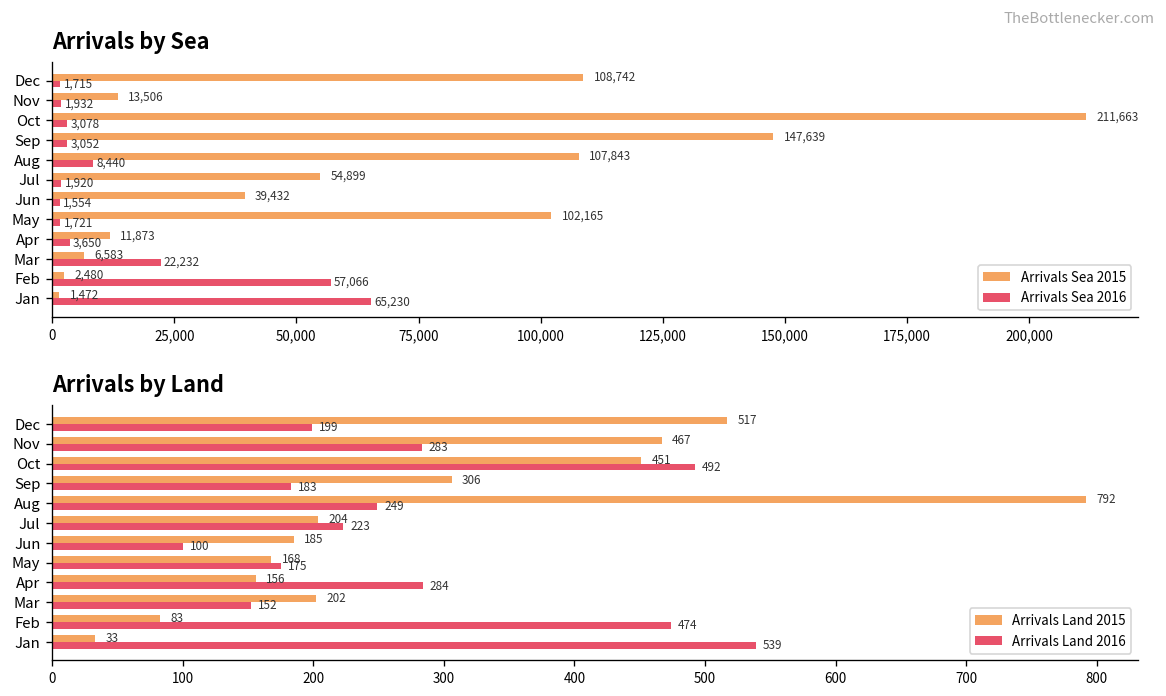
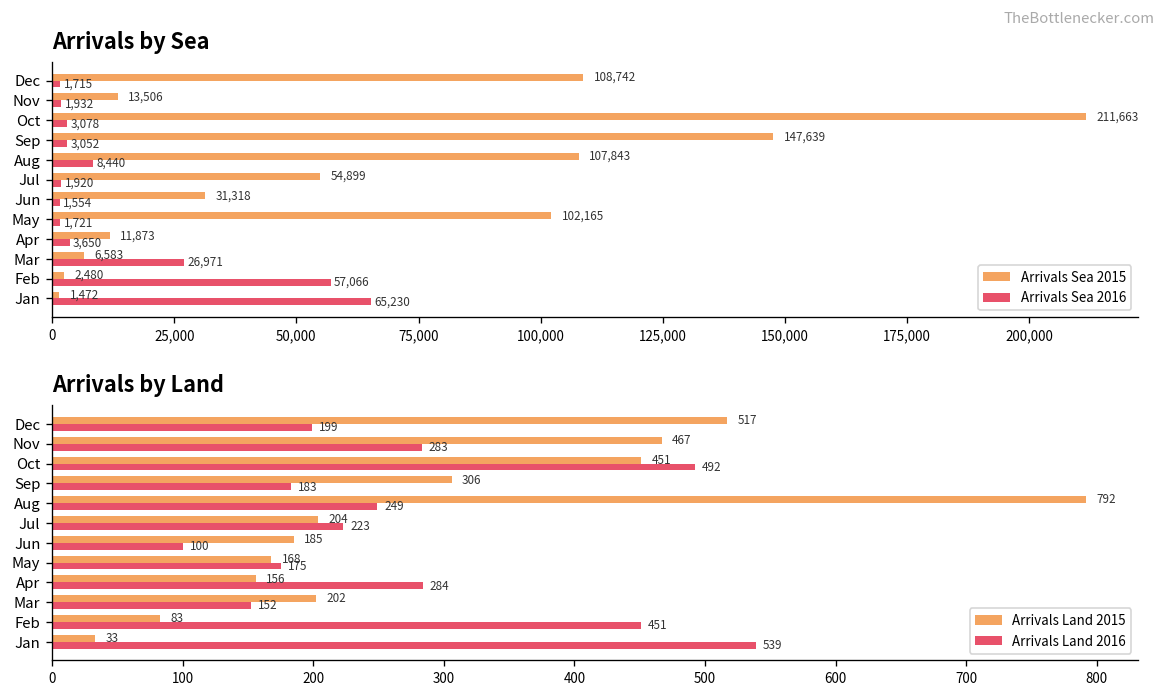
  {
    "Arrivals by Sea": {
      "Arrivals Sea 2015": {
        "Dec": "108,742",
        "Nov": "13,506",
        "Oct": "211,663",
        "Sep": "147,639",
        "Aug": "107,843",
        "Jul": "54,899",
-       "Jun": "39,432",
+       "Jun": "31,318",
        "May": "102,165",
        "Apr": "11,873",
        "Mar": "6,583",
        "Feb": "2,480",
        "Jan": "1,472"
      },
      "Arrivals Sea 2016": {
        "Dec": "1,715",
        "Nov": "1,932",
        "Oct": "3,078",
        "Sep": "3,052",
        "Aug": "8,440",
        "Jul": "1,920",
        "Jun": "1,554",
        "May": "1,721",
        "Apr": "3,650",
-       "Mar": "22,232",
+       "Mar": "26,971",
        "Feb": "57,066",
        "Jan": "65,230"
      }
    },
    "Arrivals by Land": {
      "Arrivals Land 2015": {
        "Dec": "517",
        "Nov": "467",
        "Oct": "451",
        "Sep": "306",
        "Aug": "792",
        "Jul": "204",
        "Jun": "185",
        "Apr": "156",
        "Mar": "202",
        "Feb": "83",
        "Jan": "33"
      },
      "Arrivals Land 2016": {
        "Dec": "199",
        "Nov": "283",
        "Oct": "492",
        "Sep": "183",
        "Aug": "249",
        "Jul": "223",
        "Jun": "100",
        "Apr": "284",
        "Mar": "152",
-       "Feb": "474",
+       "Feb": "451",
        "Jan": "539"
      }
    }
  }
